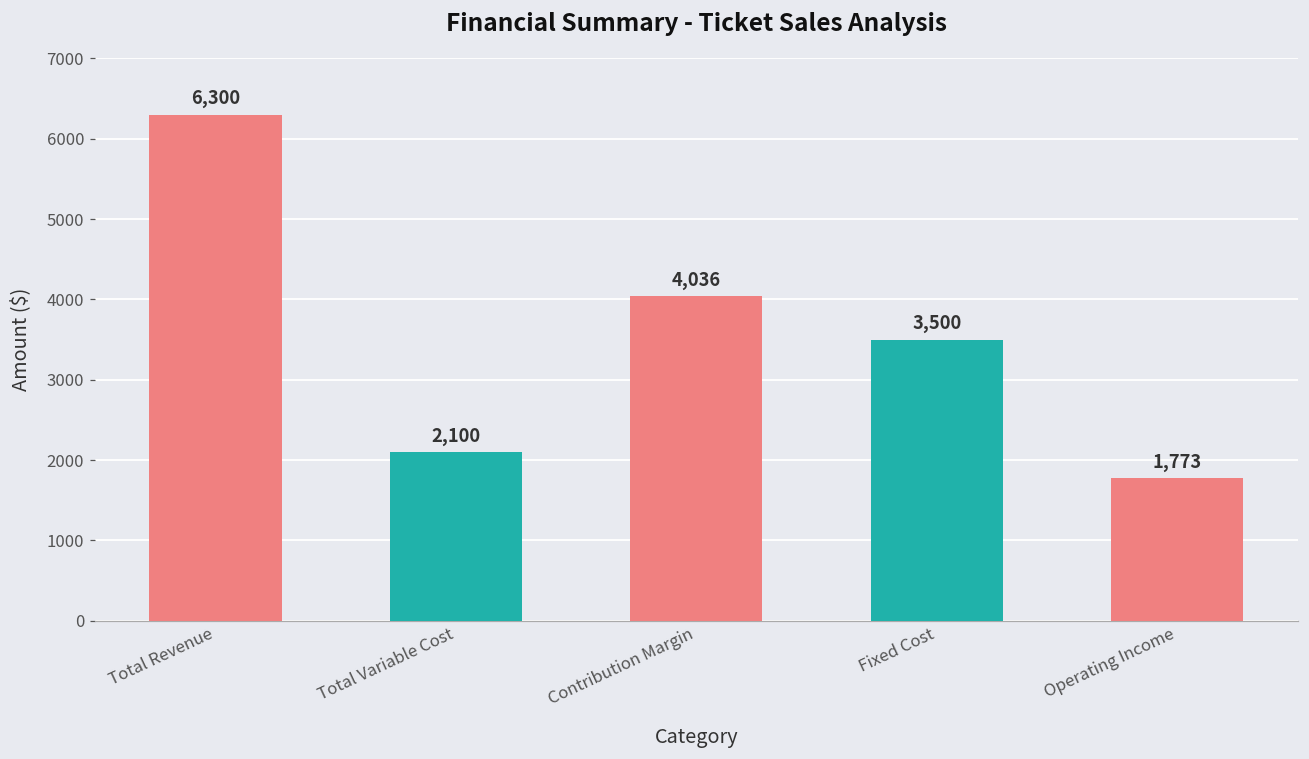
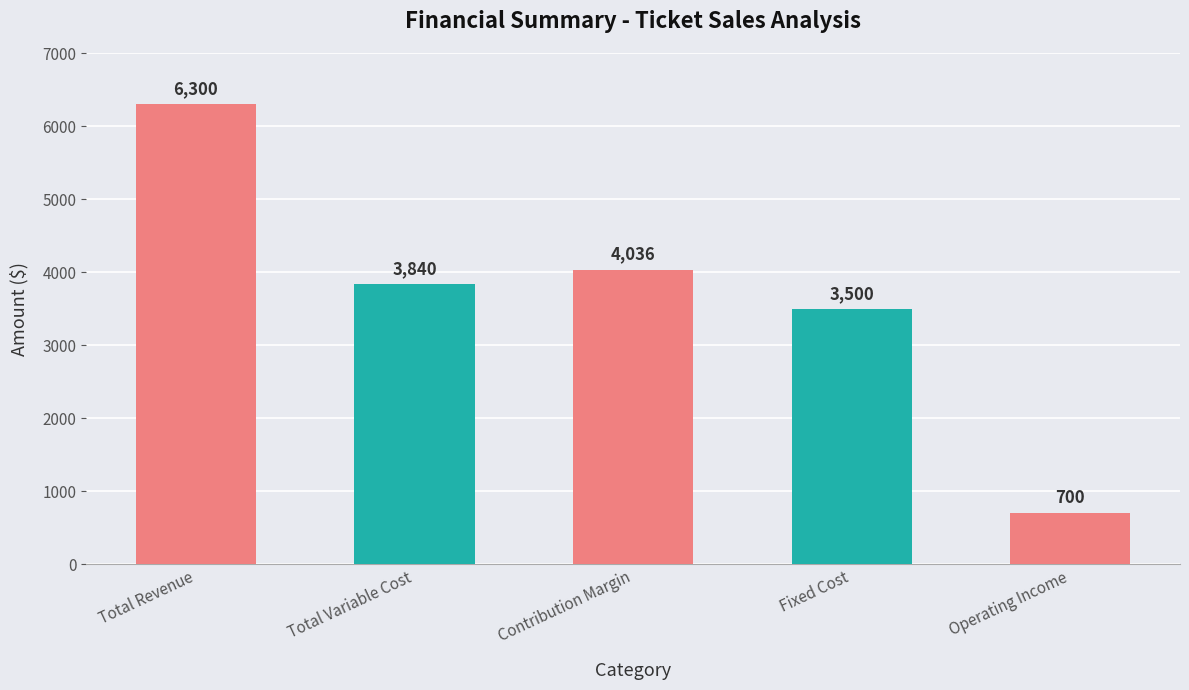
  {
    "Total Revenue": "6,300",
-   "Total Variable Cost": "2,100",
+   "Total Variable Cost": "3,840",
    "Contribution Margin": "4,036",
    "Fixed Cost": "3,500",
-   "Operating Income": "1,773"
+   "Operating Income": "700"
  }
